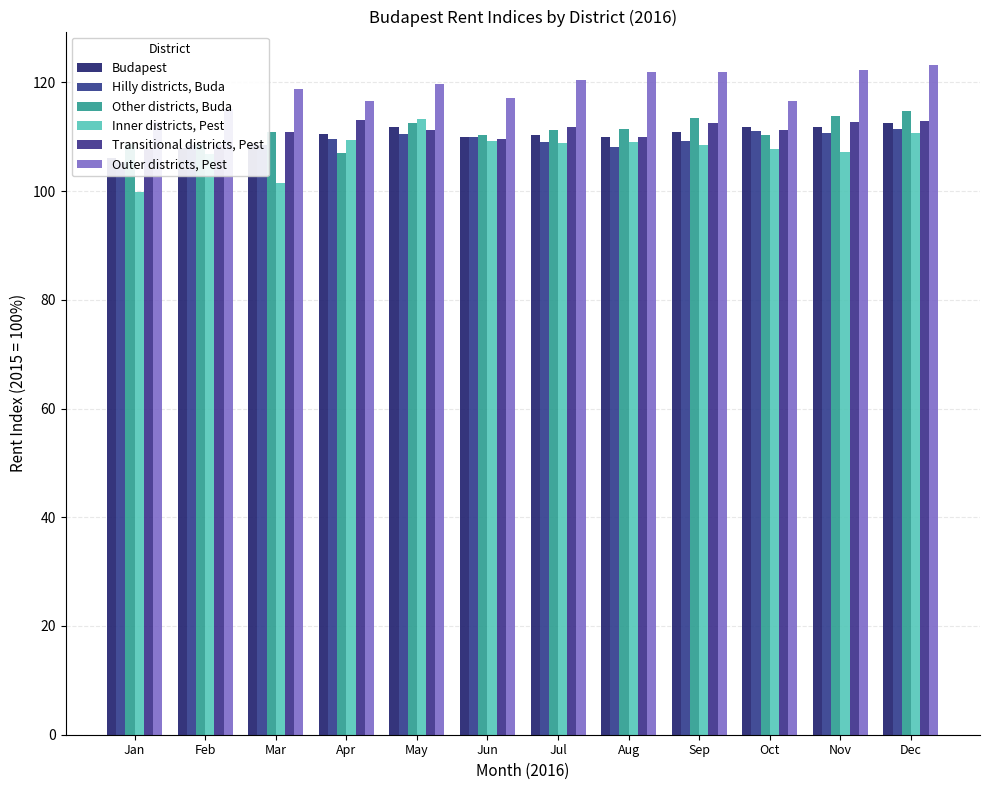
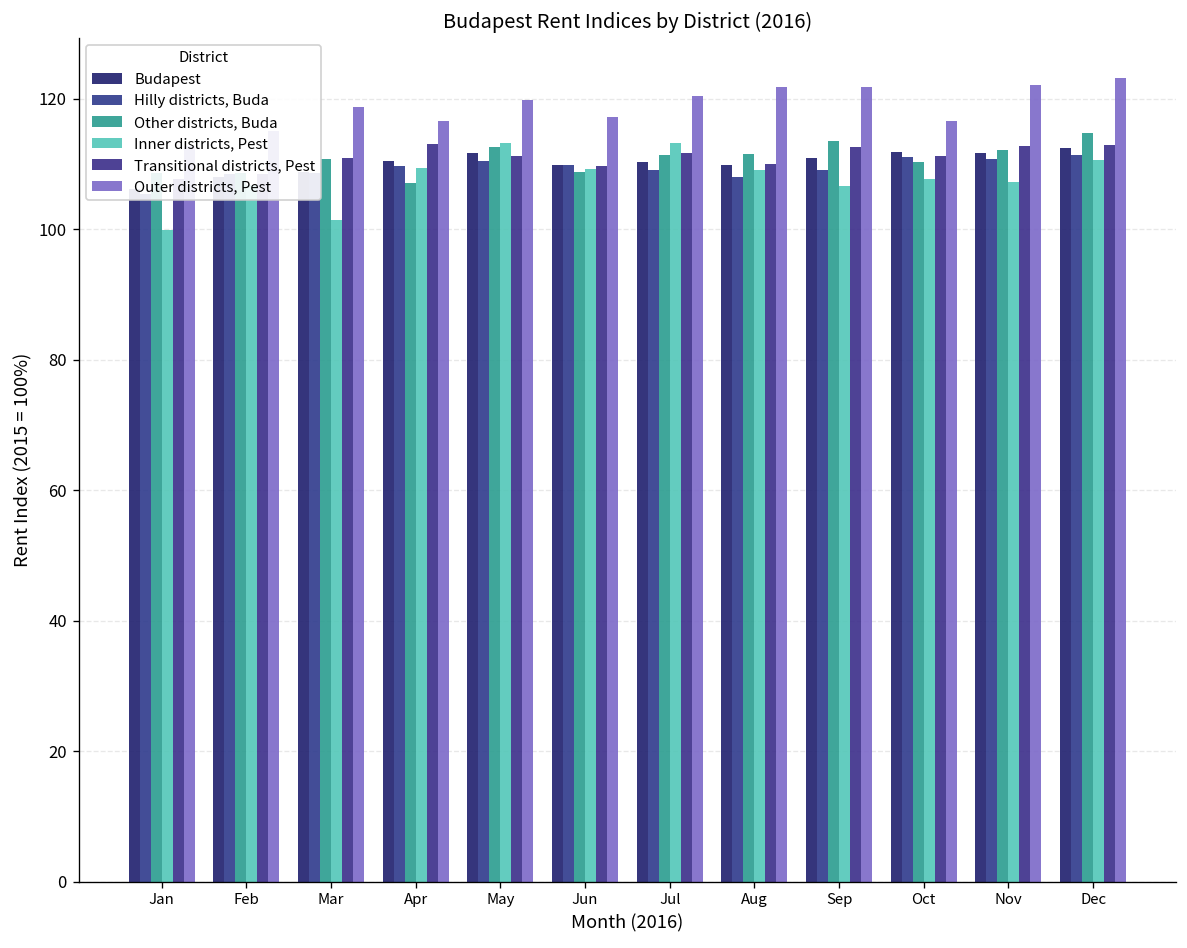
  {
    "Other districts, Buda": {
      "Mar": 111,
      "Apr": 107,
      "May": 113,
-     "Jun": 110,
+     "Jun": 109,
      "Jul": 111,
      "Aug": 112,
      "Sep": 114,
      "Oct": 110,
-     "Nov": 114,
+     "Nov": 112,
      "Dec": 115
    },
    "Inner districts, Pest": {
      "Jan": 100,
      "Mar": 101,
      "Apr": 109,
      "May": 113,
      "Jun": 109,
-     "Jul": 109,
+     "Jul": 113,
      "Aug": 109,
-     "Sep": 108,
+     "Sep": 107,
      "Oct": 108,
      "Nov": 107,
      "Dec": 111
    },
    "Outer districts, Pest": {
      "Mar": 119,
      "Apr": 117,
      "May": 120,
      "Jun": 117,
      "Jul": 120,
      "Aug": 122,
      "Sep": 122,
      "Oct": 117,
      "Nov": 122,
      "Dec": 123
    }
  }
